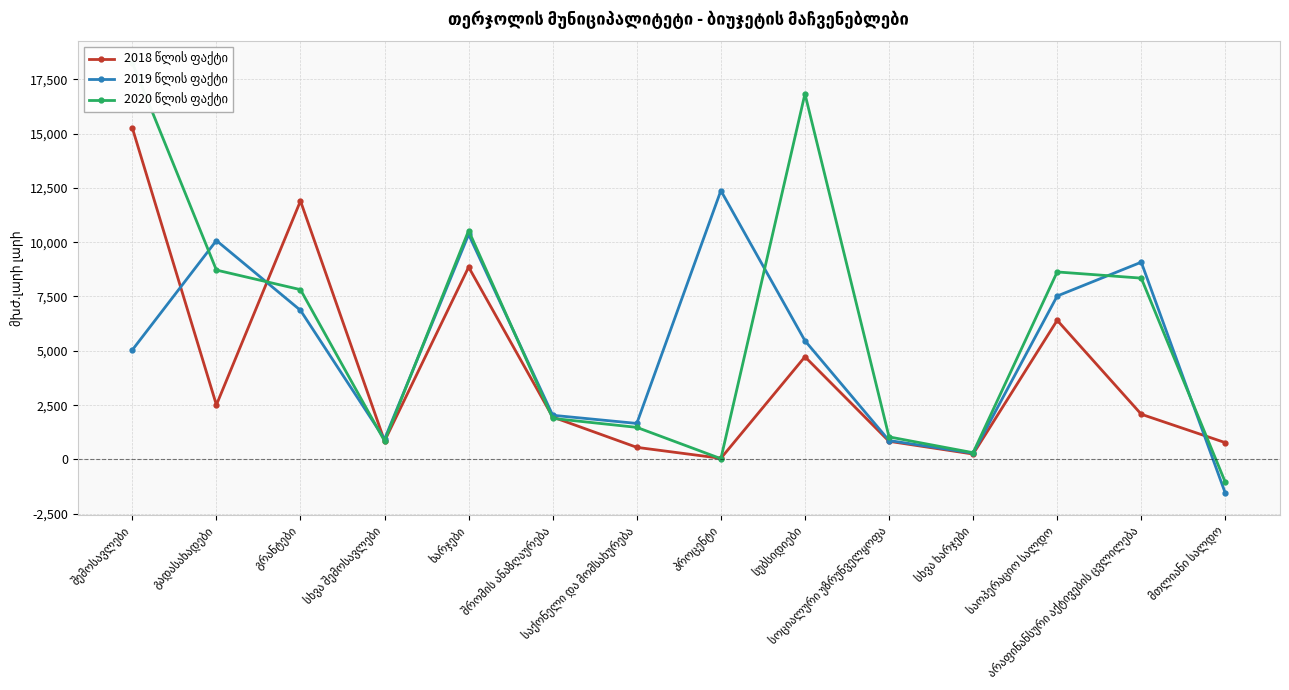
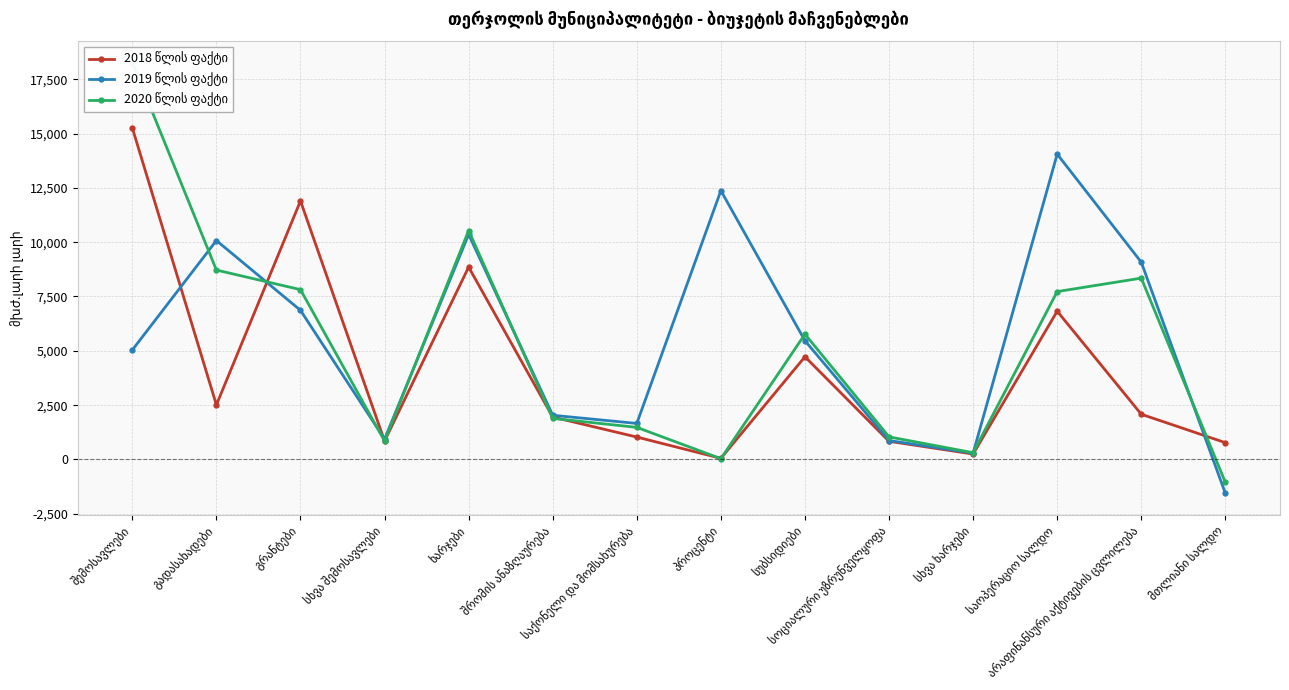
  {
    "2018 წლის ფაქტი": {
      "შემოსავლები": "15,300",
      "გადასახადები": "2,500",
      "გრანტები": "11,900",
      "ხარჯები": "8,900",
-     "საქონელი და მომსახურება": "600",
+     "საქონელი და მომსახურება": "1,000",
      "სუბსიდიები": "4,700",
-     "საოპერაციო სალდო": "6,400",
+     "საოპერაციო სალდო": "6,800",
      "არაფინანსური აქტივების ცვლილება": "2,100",
      "მთლიანი სალდო": "800"
    },
    "2019 წლის ფაქტი": {
      "შემოსავლები": "5,000",
      "გადასახადები": "10,100",
      "გრანტები": "6,900",
      "ხარჯები": "10,400",
      "საქონელი და მომსახურება": "1,700",
      "პროცენტი": "12,400",
      "სუბსიდიები": "5,500",
-     "საოპერაციო სალდო": "7,500",
+     "საოპერაციო სალდო": "14,100",
      "არაფინანსური აქტივების ცვლილება": "9,100",
      "მთლიანი სალდო": "-1,600"
    },
    "2020 წლის ფაქტი": {
      "გადასახადები": "8,700",
      "გრანტები": "7,800",
      "ხარჯები": "10,500",
      "საქონელი და მომსახურება": "1,500",
-     "სუბსიდიები": "16,800",
+     "სუბსიდიები": "5,800",
      "სოციალური უზრუნველყოფა": "1,000",
-     "საოპერაციო სალდო": "8,600",
+     "საოპერაციო სალდო": "7,700",
      "არაფინანსური აქტივების ცვლილება": "8,300",
      "მთლიანი სალდო": "-1,100"
    }
  }
